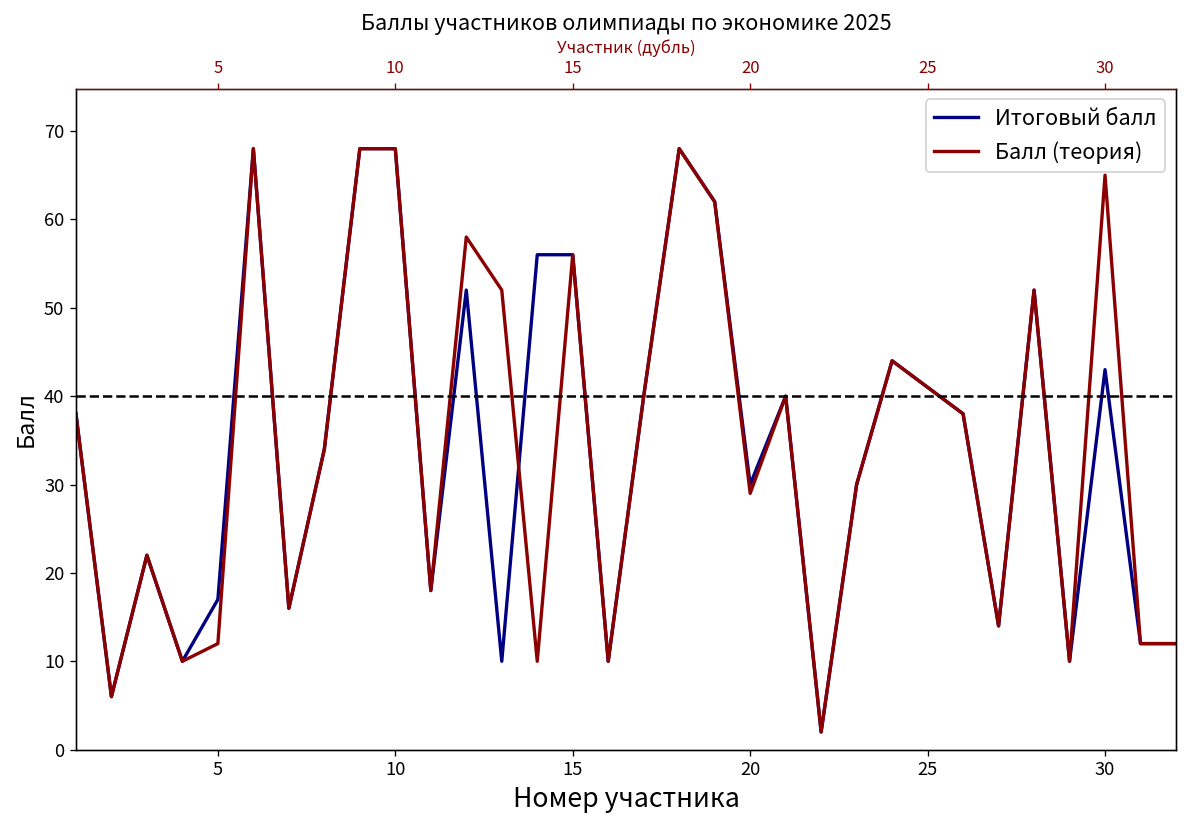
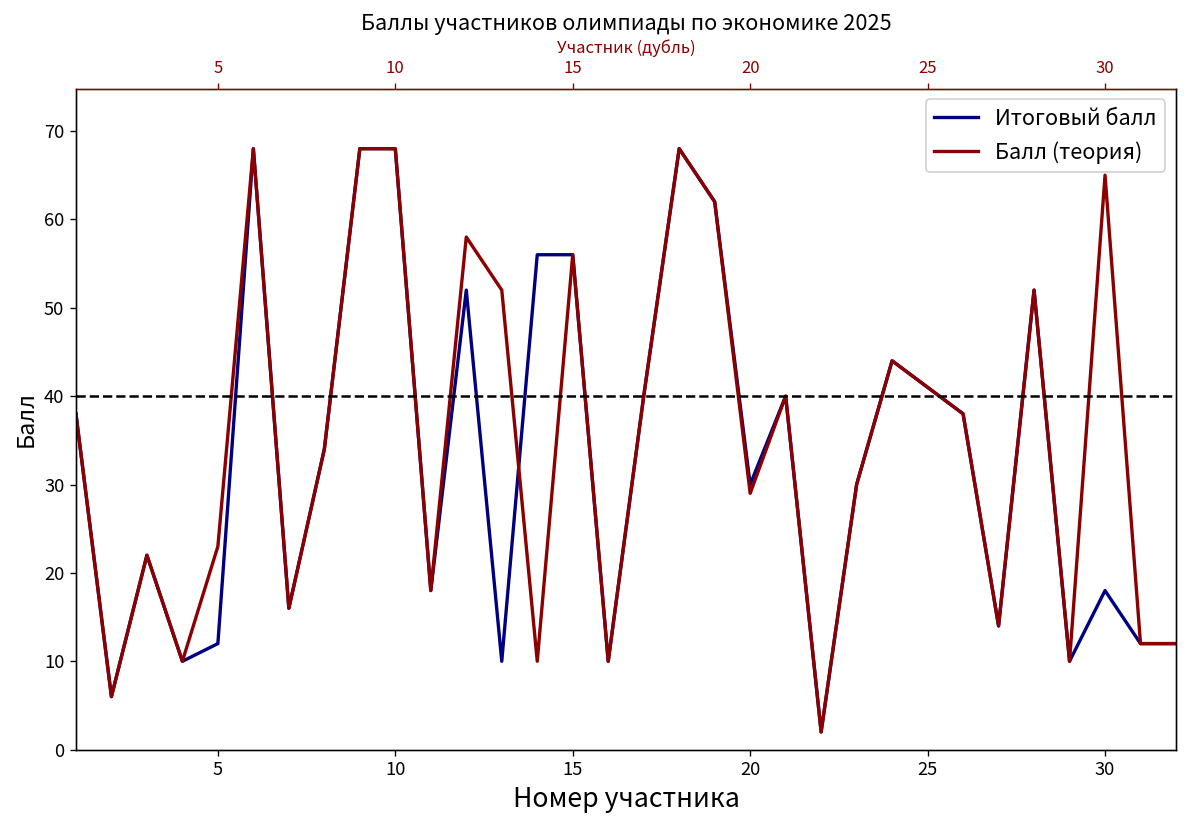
  {
    "Итоговый балл": {
-     "5": 17,
+     "5": 12,
      "20": 30,
-     "30": 43
+     "30": 18
    },
    "Балл (теория)": {
-     "5": 12,
+     "5": 23,
      "20": 29,
      "30": 65
    }
  }
